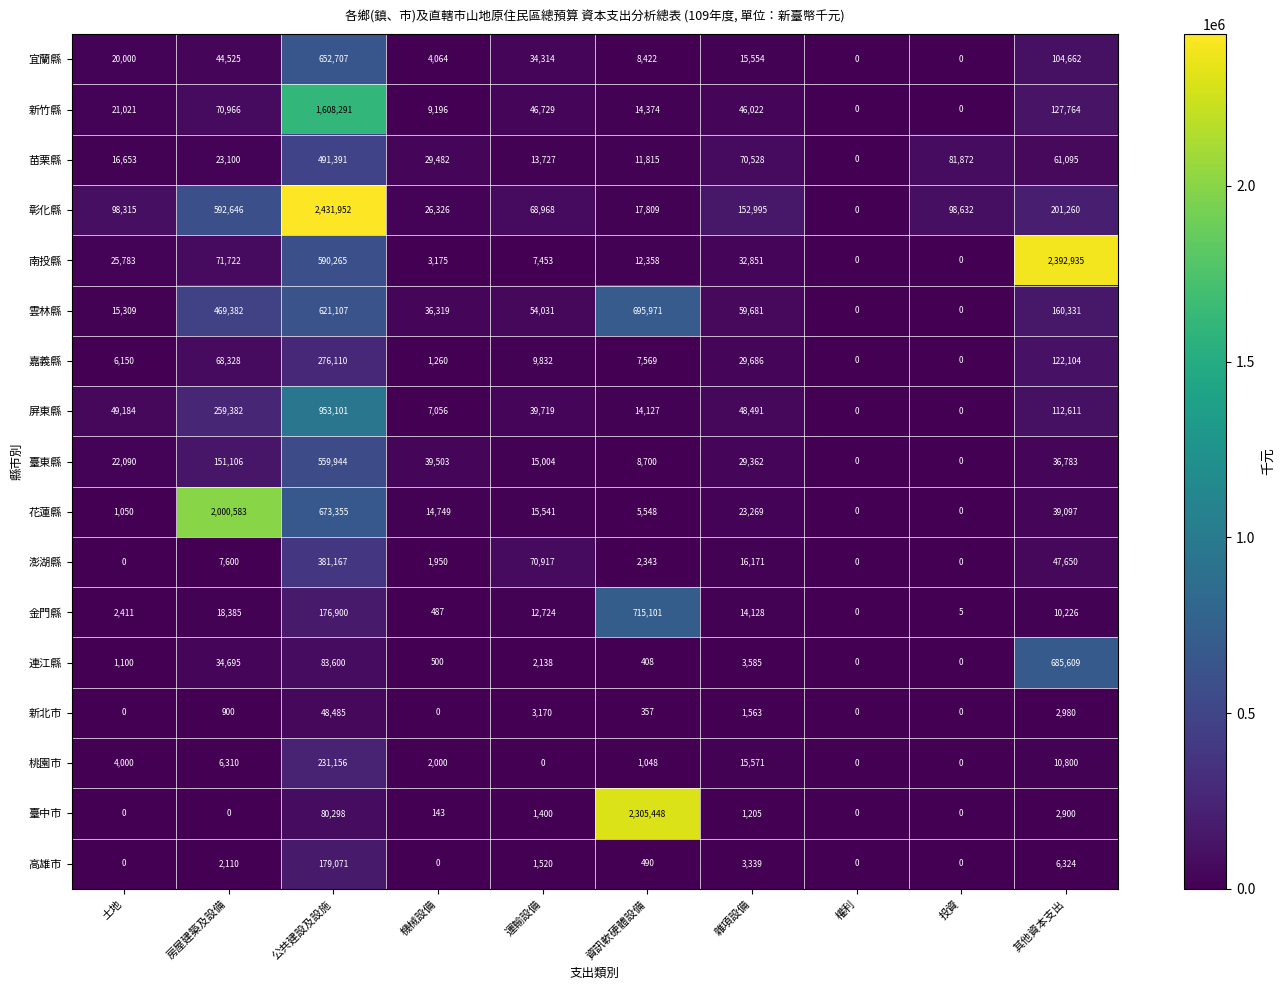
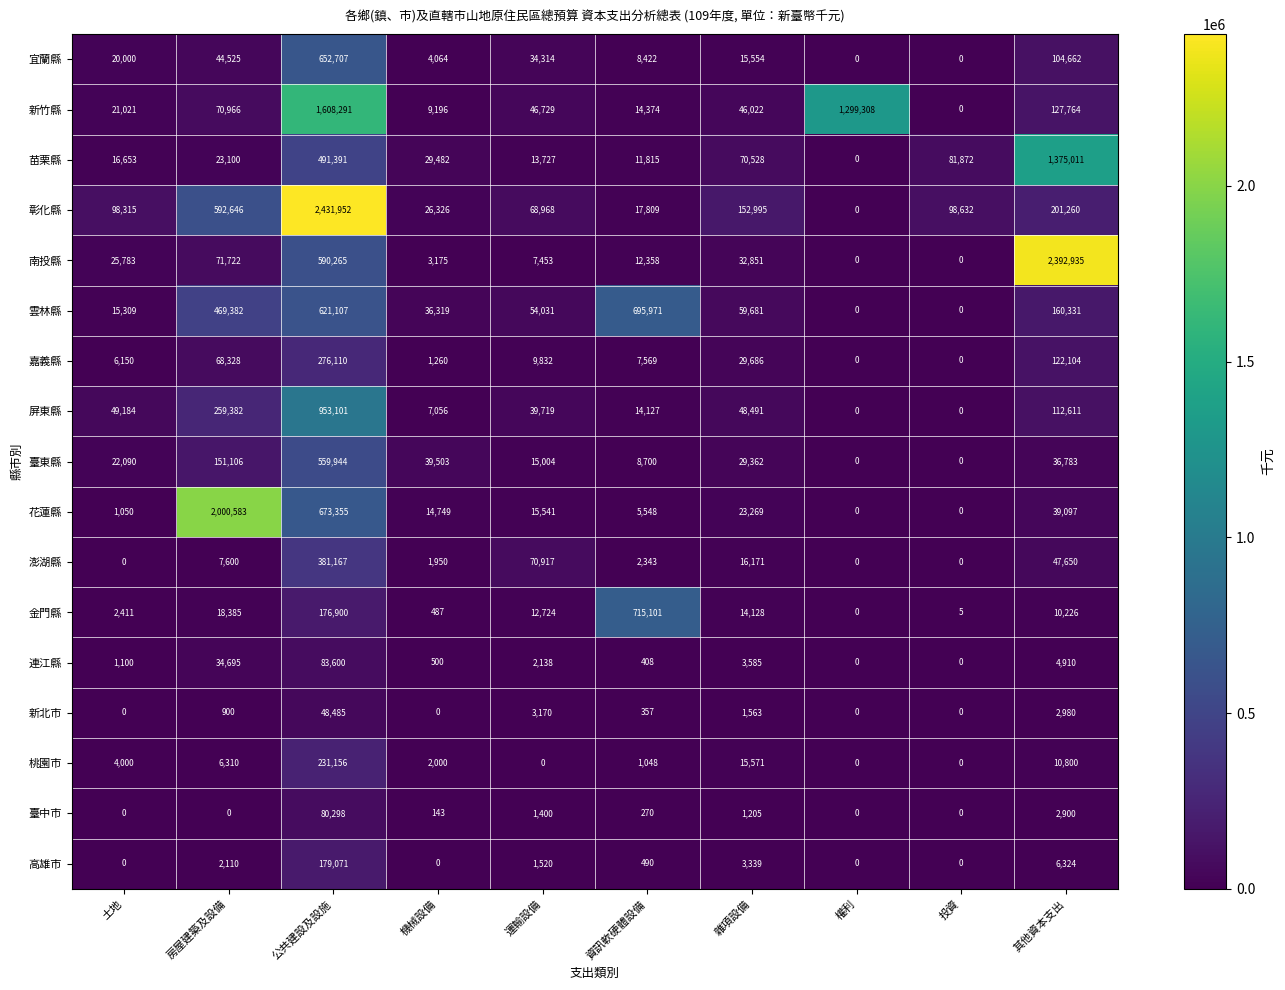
  {
    "宜蘭縣": {
      "土地": "20,000",
      "房屋建築及設備": "44,525",
      "公共建設及設施": "652,707",
      "機械設備": "4,064",
      "運輸設備": "34,314",
      "資訊軟硬體設備": "8,422",
      "雜項設備": "15,554",
      "權利": "0",
      "投資": "0",
      "其他資本支出": "104,662"
    },
    "新竹縣": {
      "土地": "21,021",
      "房屋建築及設備": "70,966",
      "公共建設及設施": "1,608,291",
      "機械設備": "9,196",
      "運輸設備": "46,729",
      "資訊軟硬體設備": "14,374",
      "雜項設備": "46,022",
-     "權利": "0",
+     "權利": "1,299,308",
      "投資": "0",
      "其他資本支出": "127,764"
    },
    "苗栗縣": {
      "土地": "16,653",
      "房屋建築及設備": "23,100",
      "公共建設及設施": "491,391",
      "機械設備": "29,482",
      "運輸設備": "13,727",
      "資訊軟硬體設備": "11,815",
      "雜項設備": "70,528",
      "權利": "0",
      "投資": "81,872",
-     "其他資本支出": "61,095"
+     "其他資本支出": "1,375,011"
    },
    "彰化縣": {
      "土地": "98,315",
      "房屋建築及設備": "592,646",
      "公共建設及設施": "2,431,952",
      "機械設備": "26,326",
      "運輸設備": "68,968",
      "資訊軟硬體設備": "17,809",
      "雜項設備": "152,995",
      "權利": "0",
      "投資": "98,632",
      "其他資本支出": "201,260"
    },
    "南投縣": {
      "土地": "25,783",
      "房屋建築及設備": "71,722",
      "公共建設及設施": "590,265",
      "機械設備": "3,175",
      "運輸設備": "7,453",
      "資訊軟硬體設備": "12,358",
      "雜項設備": "32,851",
      "權利": "0",
      "投資": "0",
      "其他資本支出": "2,392,935"
    },
    "雲林縣": {
      "土地": "15,309",
      "房屋建築及設備": "469,382",
      "公共建設及設施": "621,107",
      "機械設備": "36,319",
      "運輸設備": "54,031",
      "資訊軟硬體設備": "695,971",
      "雜項設備": "59,681",
      "權利": "0",
      "投資": "0",
      "其他資本支出": "160,331"
    },
    "嘉義縣": {
      "土地": "6,150",
      "房屋建築及設備": "68,328",
      "公共建設及設施": "276,110",
      "機械設備": "1,260",
      "運輸設備": "9,832",
      "資訊軟硬體設備": "7,569",
      "雜項設備": "29,686",
      "權利": "0",
      "投資": "0",
      "其他資本支出": "122,104"
    },
    "屏東縣": {
      "土地": "49,184",
      "房屋建築及設備": "259,382",
      "公共建設及設施": "953,101",
      "機械設備": "7,056",
      "運輸設備": "39,719",
      "資訊軟硬體設備": "14,127",
      "雜項設備": "48,491",
      "權利": "0",
      "投資": "0",
      "其他資本支出": "112,611"
    },
    "臺東縣": {
      "土地": "22,090",
      "房屋建築及設備": "151,106",
      "公共建設及設施": "559,944",
      "機械設備": "39,503",
      "運輸設備": "15,004",
      "資訊軟硬體設備": "8,700",
      "雜項設備": "29,362",
      "權利": "0",
      "投資": "0",
      "其他資本支出": "36,783"
    },
    "花蓮縣": {
      "土地": "1,050",
      "房屋建築及設備": "2,000,583",
      "公共建設及設施": "673,355",
      "機械設備": "14,749",
      "運輸設備": "15,541",
      "資訊軟硬體設備": "5,548",
      "雜項設備": "23,269",
      "權利": "0",
      "投資": "0",
      "其他資本支出": "39,097"
    },
    "澎湖縣": {
      "土地": "0",
      "房屋建築及設備": "7,600",
      "公共建設及設施": "381,167",
      "機械設備": "1,950",
      "運輸設備": "70,917",
      "資訊軟硬體設備": "2,343",
      "雜項設備": "16,171",
      "權利": "0",
      "投資": "0",
      "其他資本支出": "47,650"
    },
    "金門縣": {
      "土地": "2,411",
      "房屋建築及設備": "18,385",
      "公共建設及設施": "176,900",
      "機械設備": "487",
      "運輸設備": "12,724",
      "資訊軟硬體設備": "715,101",
      "雜項設備": "14,128",
      "權利": "0",
      "投資": "5",
      "其他資本支出": "10,226"
    },
    "連江縣": {
      "土地": "1,100",
      "房屋建築及設備": "34,695",
      "公共建設及設施": "83,600",
      "機械設備": "500",
      "運輸設備": "2,138",
      "資訊軟硬體設備": "408",
      "雜項設備": "3,585",
      "權利": "0",
      "投資": "0",
-     "其他資本支出": "685,609"
+     "其他資本支出": "4,910"
    },
    "新北市": {
      "土地": "0",
      "房屋建築及設備": "900",
      "公共建設及設施": "48,485",
      "機械設備": "0",
      "運輸設備": "3,170",
      "資訊軟硬體設備": "357",
      "雜項設備": "1,563",
      "權利": "0",
      "投資": "0",
      "其他資本支出": "2,980"
    },
    "桃園市": {
      "土地": "4,000",
      "房屋建築及設備": "6,310",
      "公共建設及設施": "231,156",
      "機械設備": "2,000",
      "運輸設備": "0",
      "資訊軟硬體設備": "1,048",
      "雜項設備": "15,571",
      "權利": "0",
      "投資": "0",
      "其他資本支出": "10,800"
    },
    "臺中市": {
      "土地": "0",
      "房屋建築及設備": "0",
      "公共建設及設施": "80,298",
      "機械設備": "143",
      "運輸設備": "1,400",
-     "資訊軟硬體設備": "2,305,448",
+     "資訊軟硬體設備": "270",
      "雜項設備": "1,205",
      "權利": "0",
      "投資": "0",
      "其他資本支出": "2,900"
    },
    "高雄市": {
      "土地": "0",
      "房屋建築及設備": "2,110",
      "公共建設及設施": "179,071",
      "機械設備": "0",
      "運輸設備": "1,520",
      "資訊軟硬體設備": "490",
      "雜項設備": "3,339",
      "權利": "0",
      "投資": "0",
      "其他資本支出": "6,324"
    }
  }
